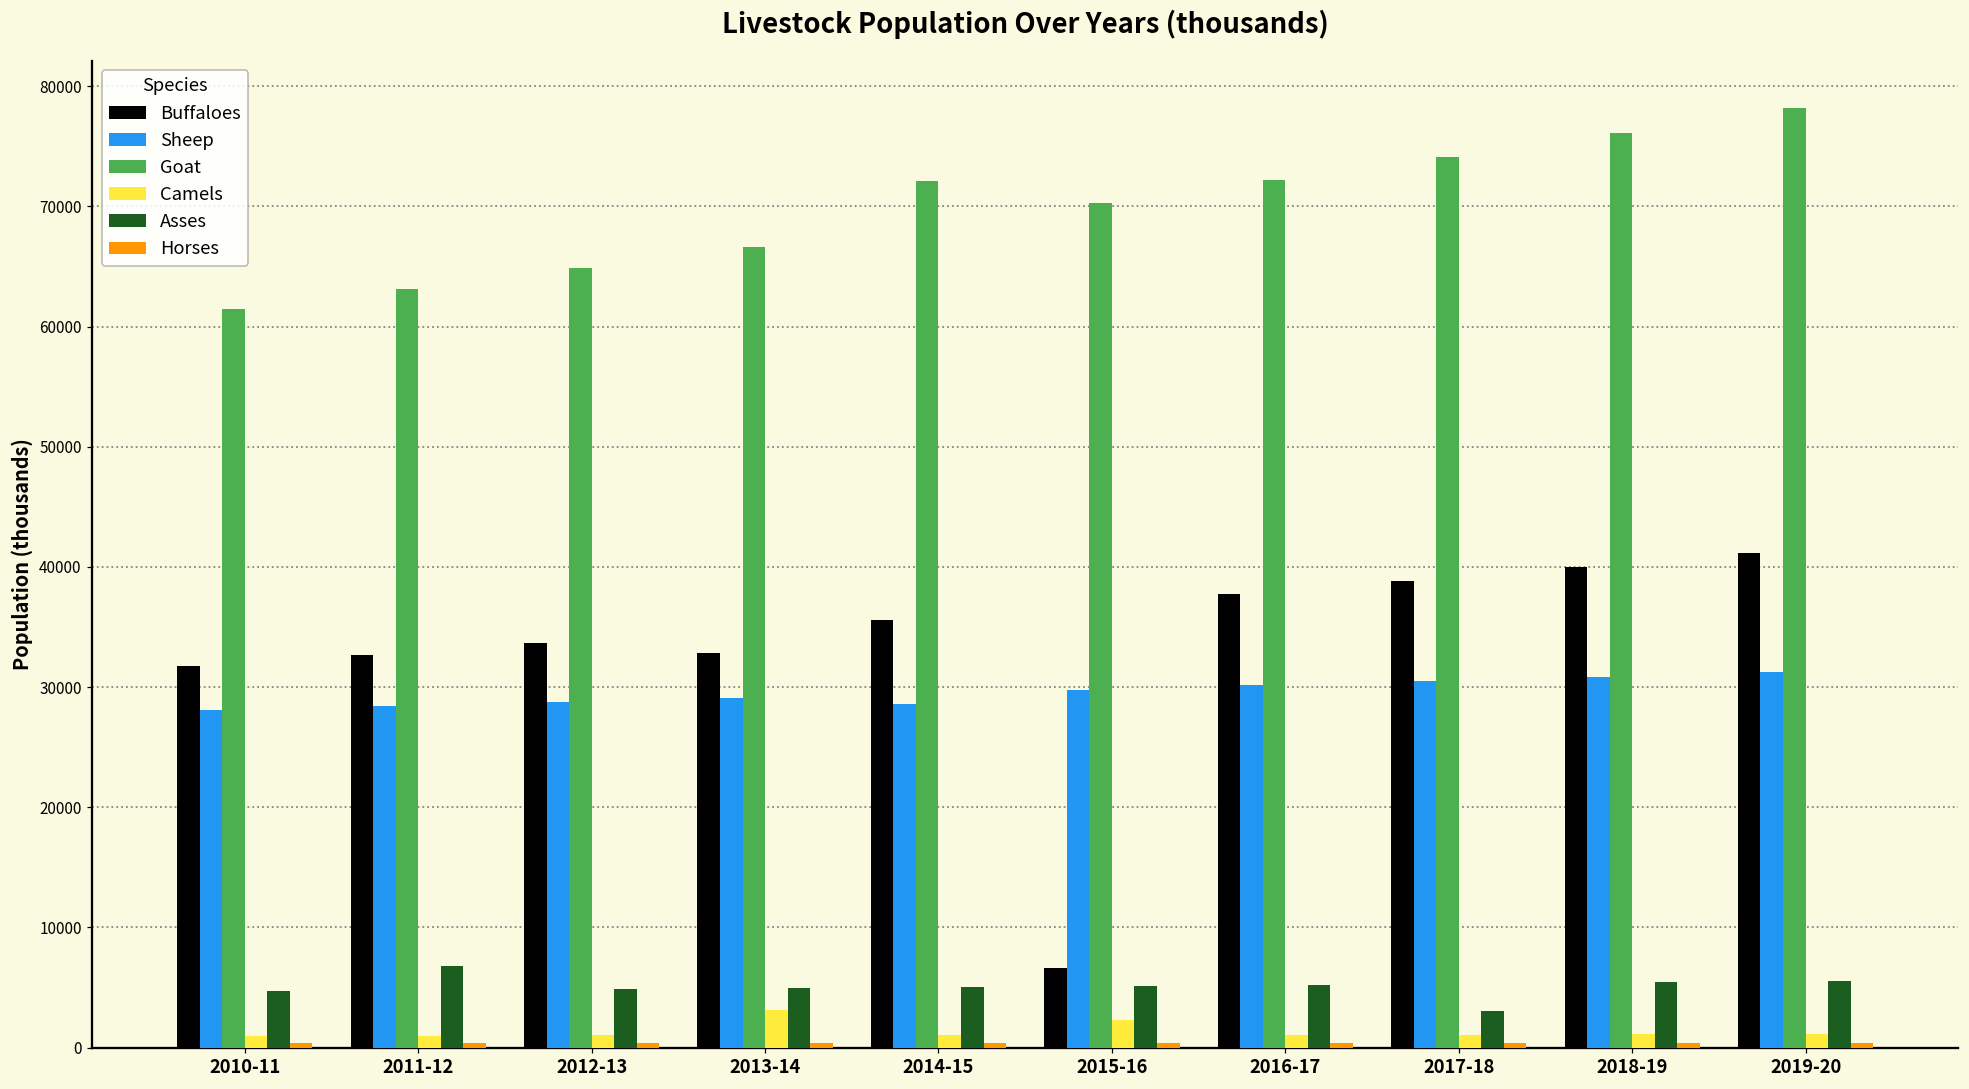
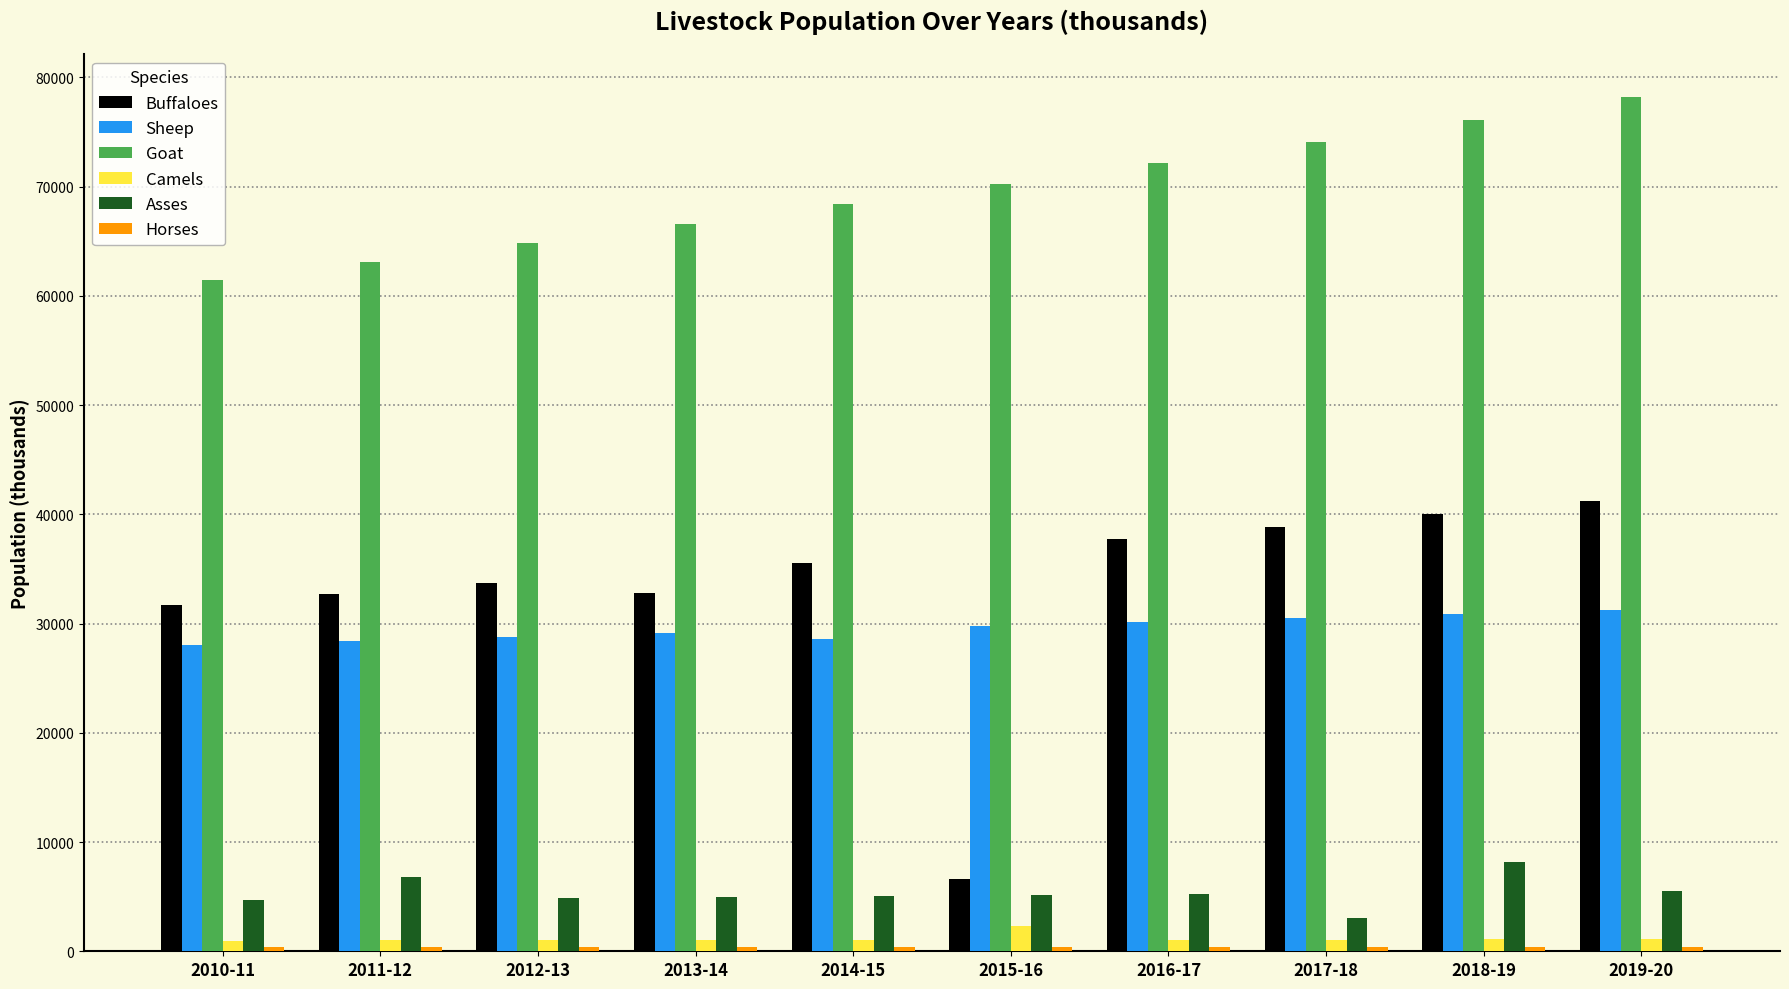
  {
    "Buffaloes": {
      "2010-11": 31700,
      "2011-12": 32700,
      "2012-13": 33700,
      "2013-14": 32800,
      "2014-15": 35600,
      "2015-16": 6600,
      "2016-17": 37700,
      "2017-18": 38800,
      "2018-19": 40000,
      "2019-20": 41200
    },
    "Sheep": {
      "2010-11": 28100,
      "2011-12": 28400,
      "2012-13": 28800,
      "2013-14": 29100,
      "2014-15": 28600,
      "2015-16": 29800,
      "2016-17": 30100,
      "2017-18": 30500,
      "2018-19": 30900,
      "2019-20": 31200
    },
    "Goat": {
      "2010-11": 61500,
      "2011-12": 63100,
      "2012-13": 64900,
      "2013-14": 66600,
-     "2014-15": 72100,
+     "2014-15": 68400,
      "2015-16": 70300,
      "2016-17": 72200,
      "2017-18": 74100,
      "2018-19": 76100,
      "2019-20": 78200
    },
    "Camels": {
      "2010-11": 1000,
      "2011-12": 1000,
      "2012-13": 1000,
-     "2013-14": 3100,
+     "2013-14": 1000,
      "2014-15": 1000,
      "2015-16": 2300,
      "2016-17": 1100,
      "2017-18": 1100,
      "2018-19": 1100,
      "2019-20": 1100
    },
    "Asses": {
      "2010-11": 4700,
      "2011-12": 6800,
      "2012-13": 4900,
      "2013-14": 4900,
      "2014-15": 5000,
      "2015-16": 5100,
      "2016-17": 5200,
      "2017-18": 3100,
-     "2018-19": 5400,
+     "2018-19": 8200,
      "2019-20": 5500
    },
    "Horses": {
      "2010-11": 400,
      "2011-12": 400,
      "2012-13": 400,
      "2013-14": 400,
      "2014-15": 400,
      "2015-16": 400,
      "2016-17": 400,
      "2017-18": 400,
      "2018-19": 400,
      "2019-20": 400
    }
  }
